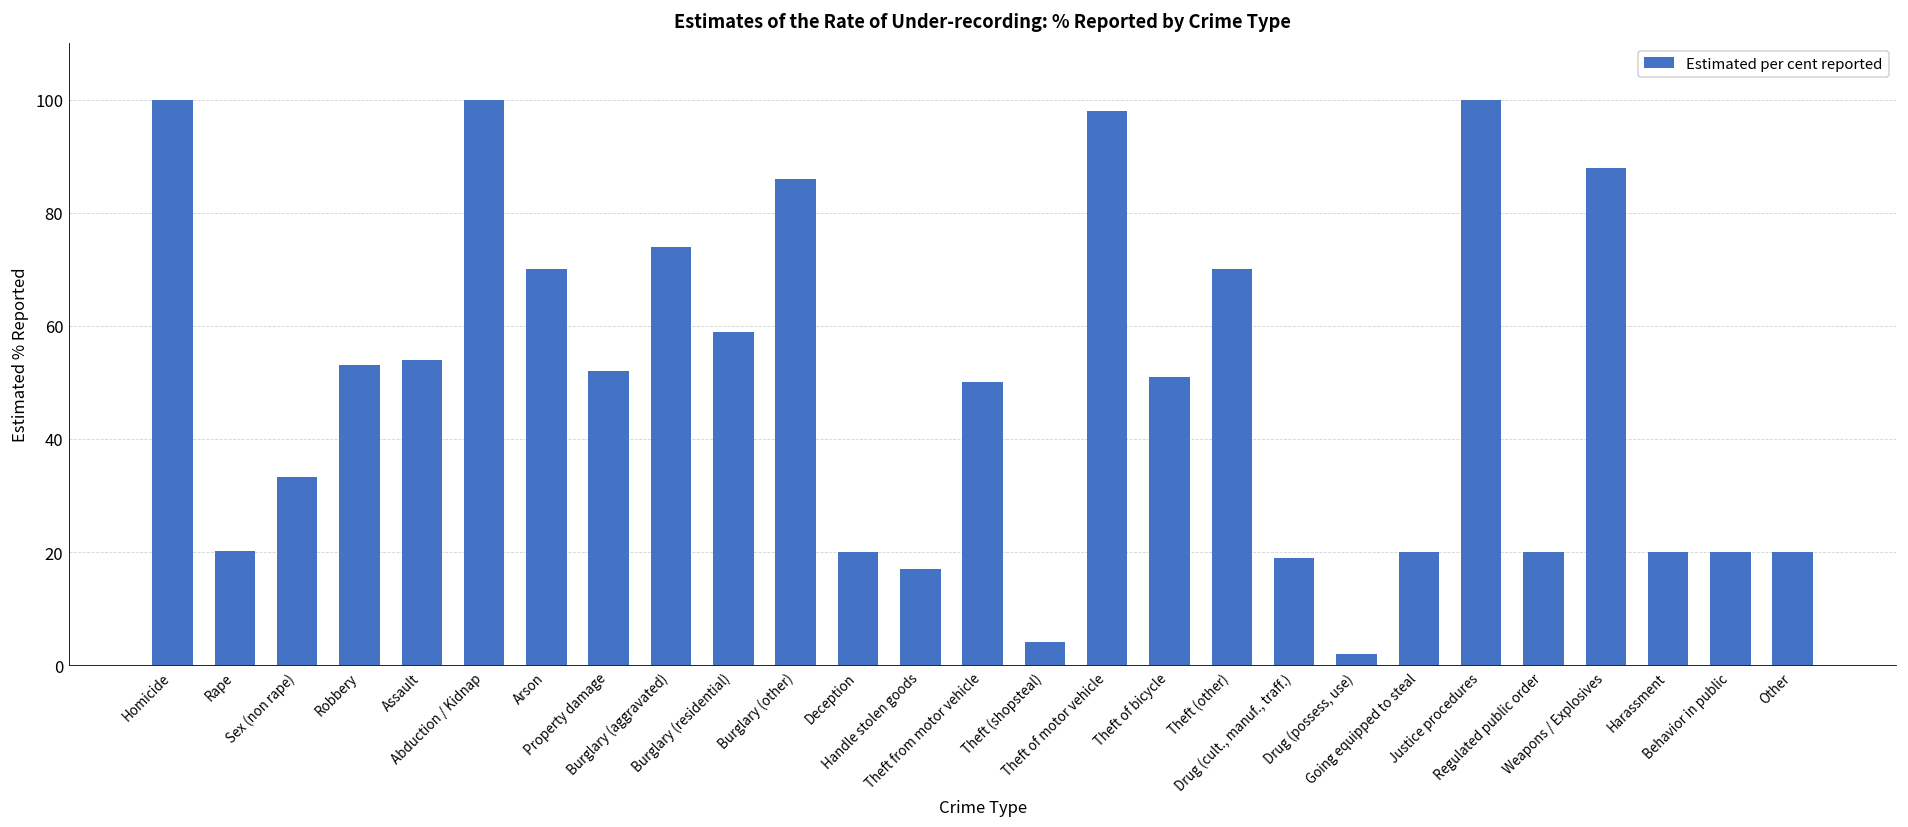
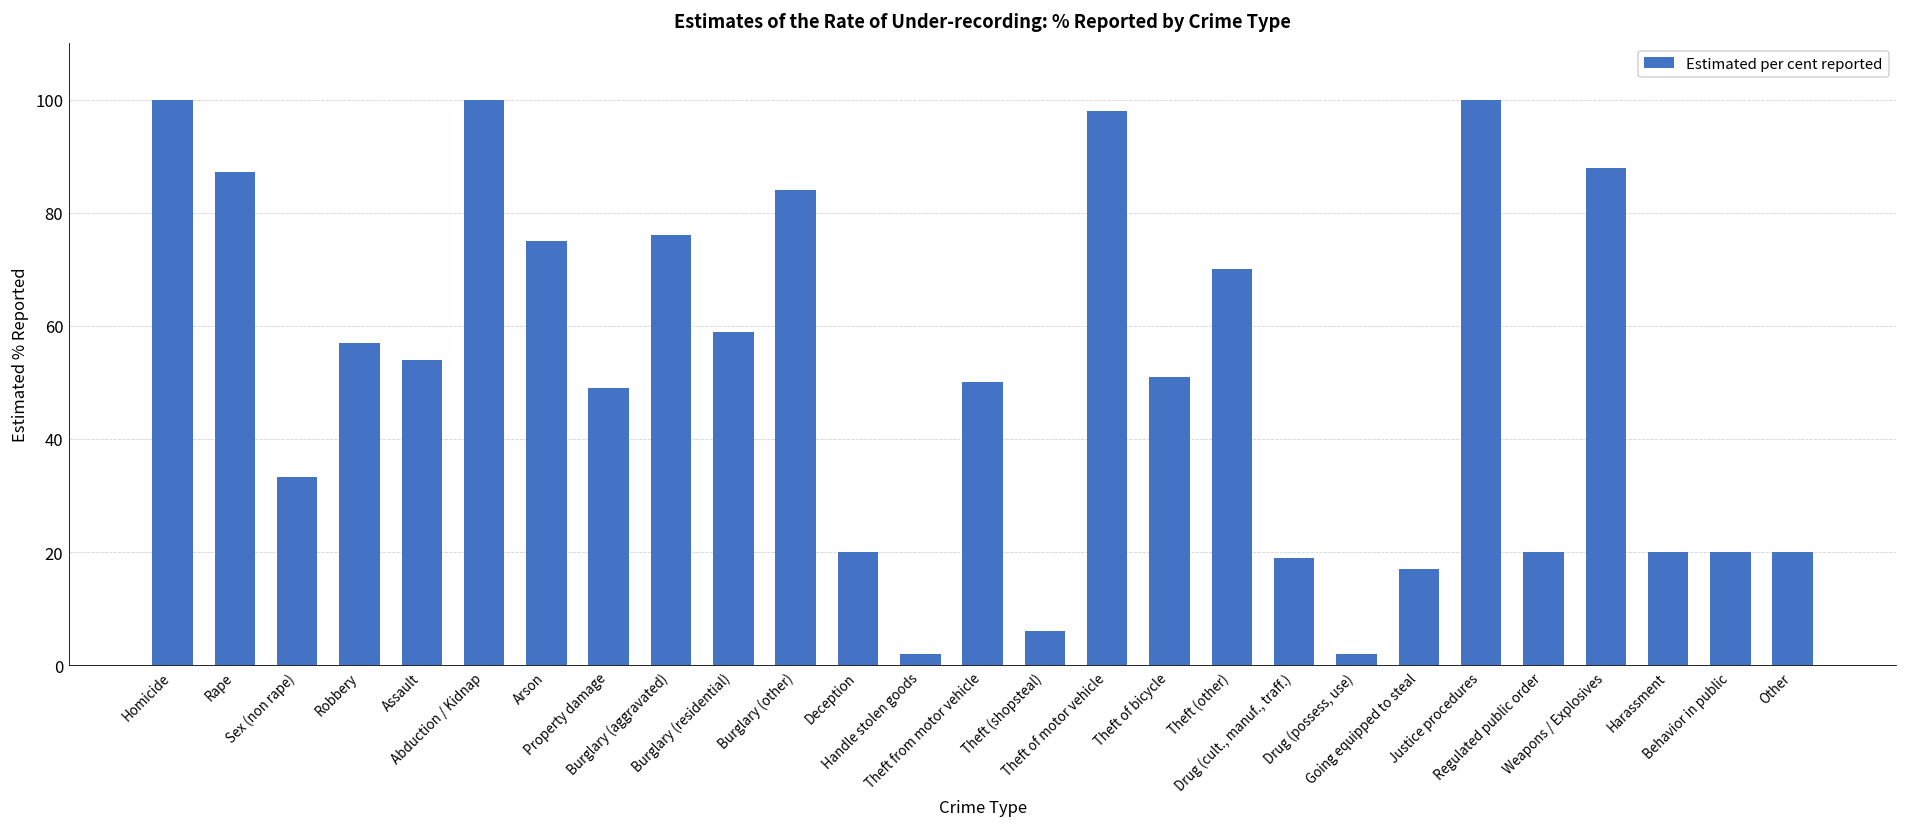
  {
    "Homicide": 100,
-   "Rape": 20,
+   "Rape": 87,
    "Sex (non rape)": 33,
-   "Robbery": 53,
+   "Robbery": 57,
    "Assault": 54,
    "Abduction / Kidnap": 100,
-   "Arson": 70,
-   "Property damage": 52,
-   "Burglary (aggravated)": 74,
+   "Arson": 75,
+   "Property damage": 49,
+   "Burglary (aggravated)": 76,
    "Burglary (residential)": 59,
-   "Burglary (other)": 86,
+   "Burglary (other)": 84,
    "Deception": 20,
-   "Handle stolen goods": 17,
+   "Handle stolen goods": 2,
    "Theft from motor vehicle": 50,
-   "Theft (shopsteal)": 4,
+   "Theft (shopsteal)": 6,
    "Theft of motor vehicle": 98,
    "Theft of bicycle": 51,
    "Theft (other)": 70,
    "Drug (cult., manuf., traff.)": 19,
    "Drug (possess, use)": 2,
-   "Going equipped to steal": 20,
+   "Going equipped to steal": 17,
    "Justice procedures": 100,
    "Regulated public order": 20,
    "Weapons / Explosives": 88,
    "Harassment": 20,
    "Behavior in public": 20,
    "Other": 20
  }
